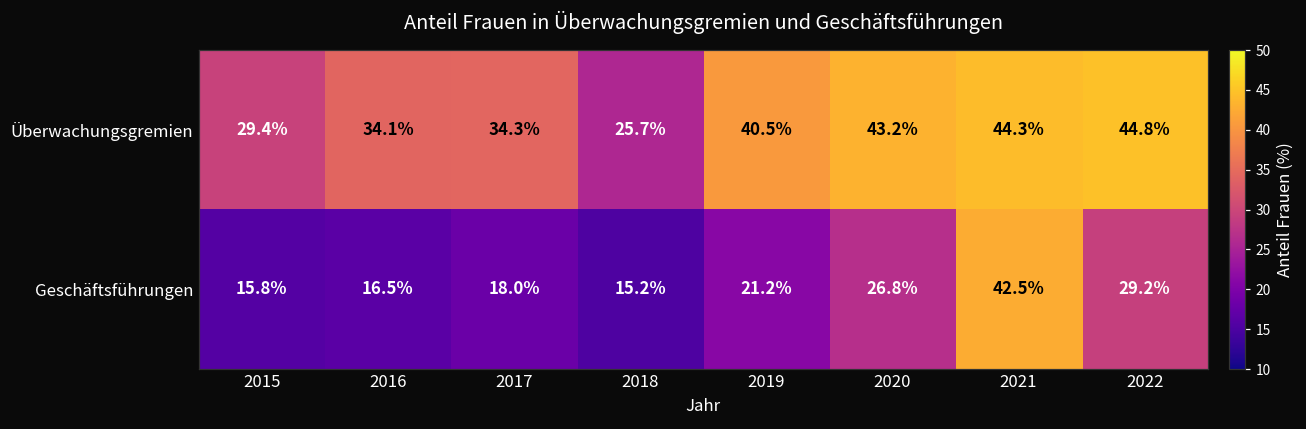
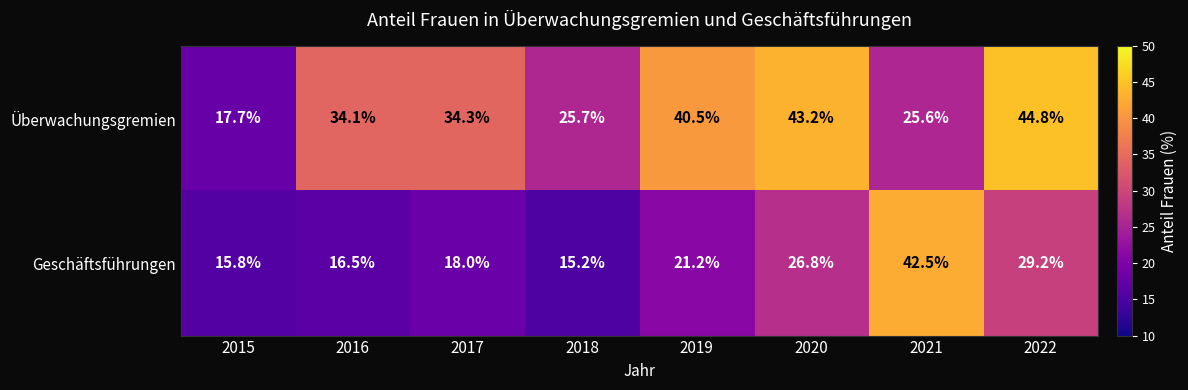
  {
    "Überwachungsgremien": {
-     "2015": "29.4%",
+     "2015": "17.7%",
      "2016": "34.1%",
      "2017": "34.3%",
      "2018": "25.7%",
      "2019": "40.5%",
      "2020": "43.2%",
-     "2021": "44.3%",
+     "2021": "25.6%",
      "2022": "44.8%"
    },
    "Geschäftsführungen": {
      "2015": "15.8%",
      "2016": "16.5%",
      "2017": "18.0%",
      "2018": "15.2%",
      "2019": "21.2%",
      "2020": "26.8%",
      "2021": "42.5%",
      "2022": "29.2%"
    }
  }
